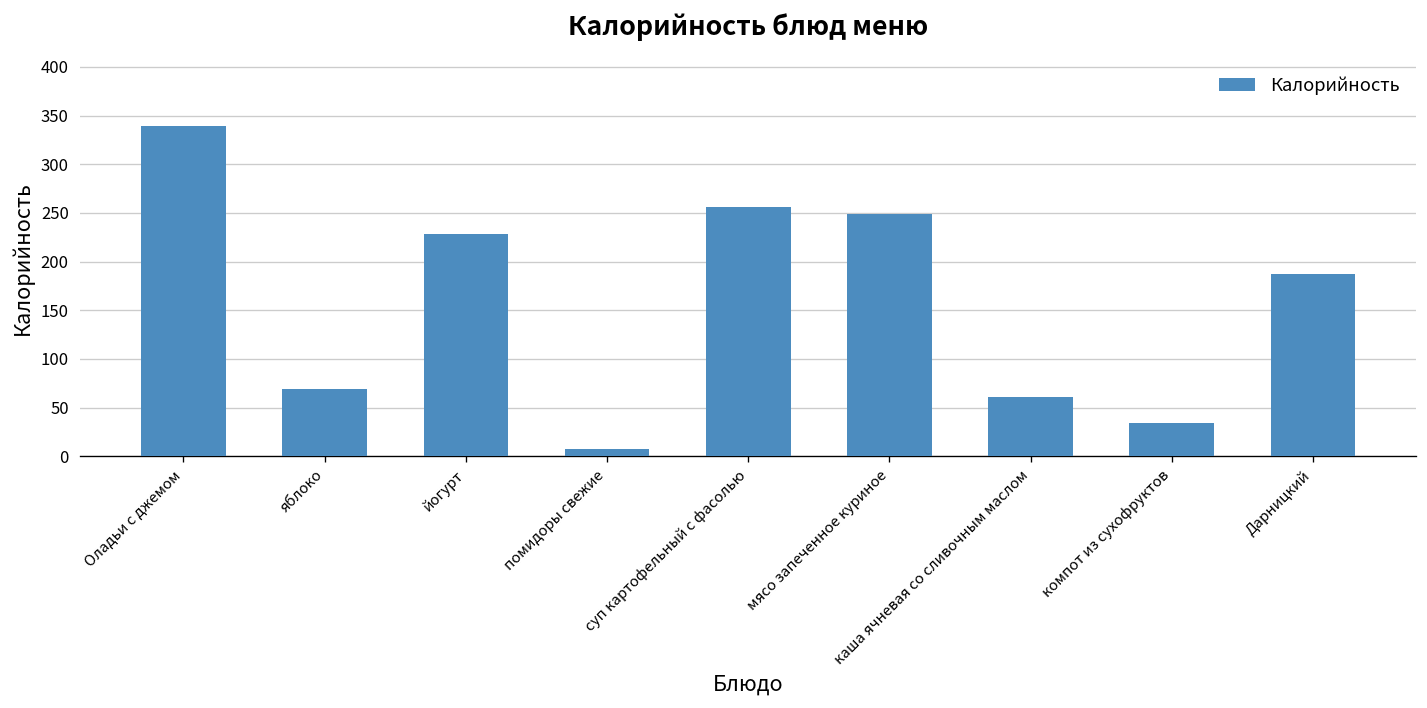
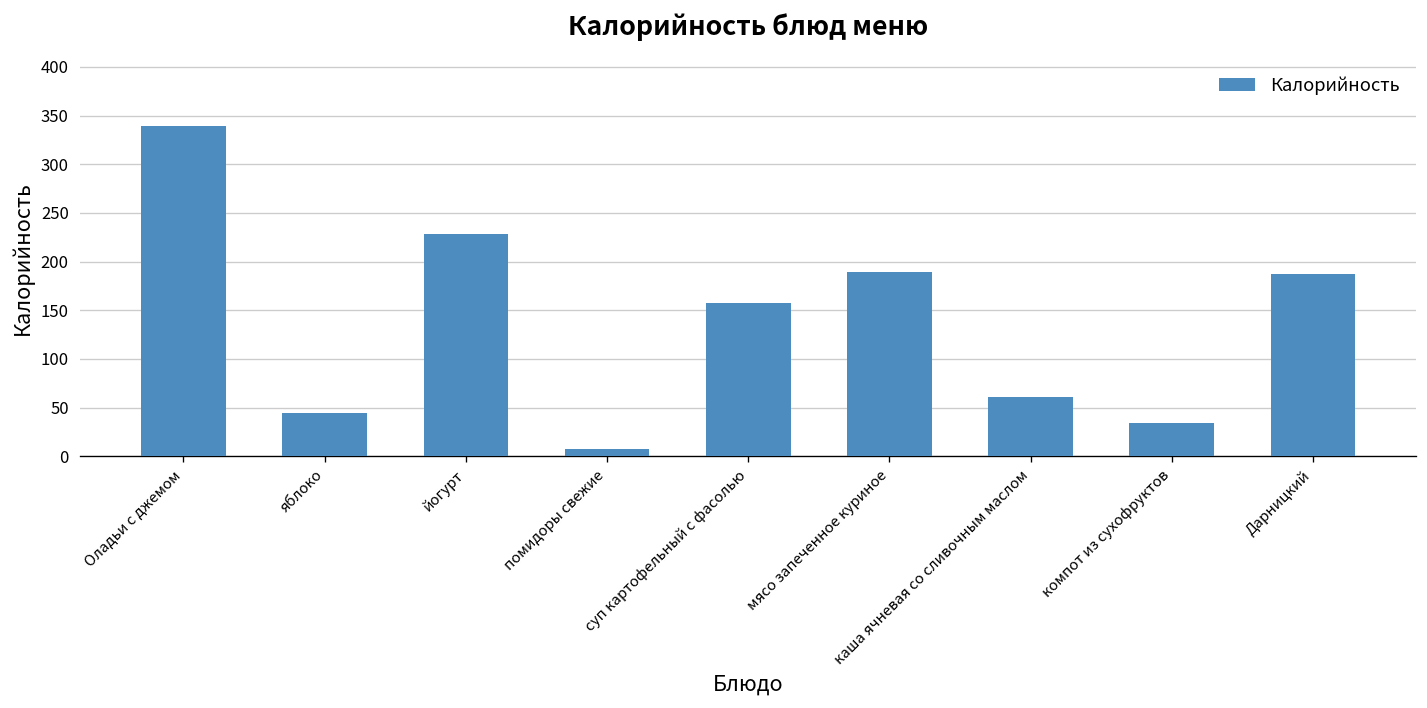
  {
    "Оладьи с джемом": 340,
-   "яблоко": 70,
+   "яблоко": 40,
    "йогурт": 230,
    "помидоры свежие": 10,
-   "суп картофельный с фасолью": 260,
-   "мясо запеченное куриное": 250,
+   "суп картофельный с фасолью": 160,
+   "мясо запеченное куриное": 190,
    "каша ячневая со сливочным маслом": 60,
    "компот из сухофруктов": 30,
    "Дарницкий": 190
  }
